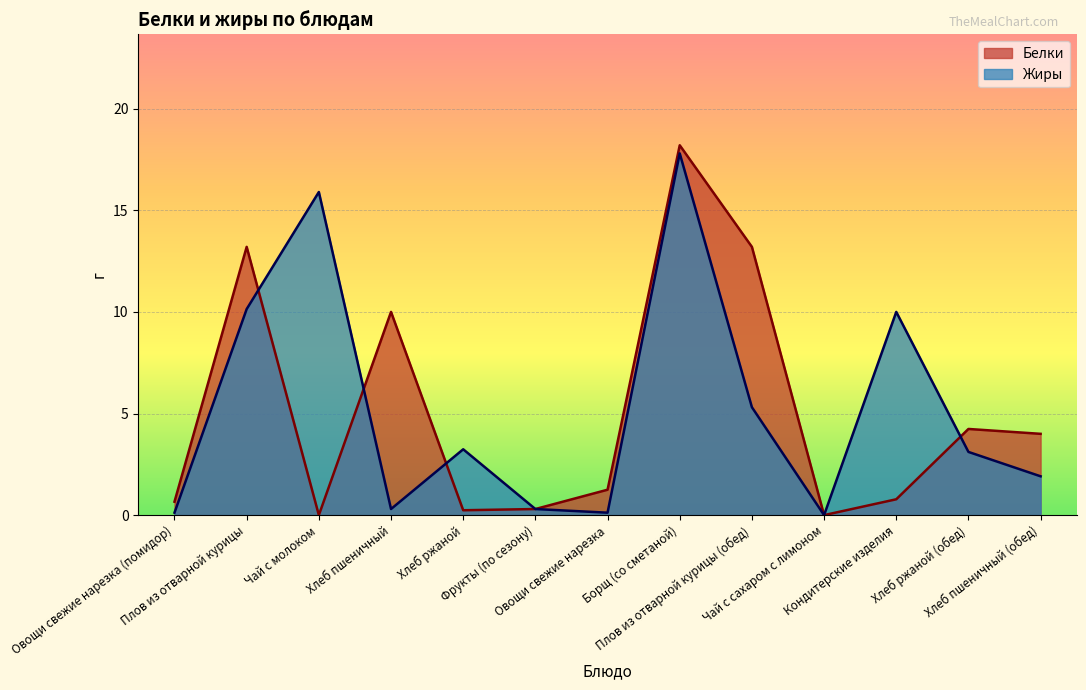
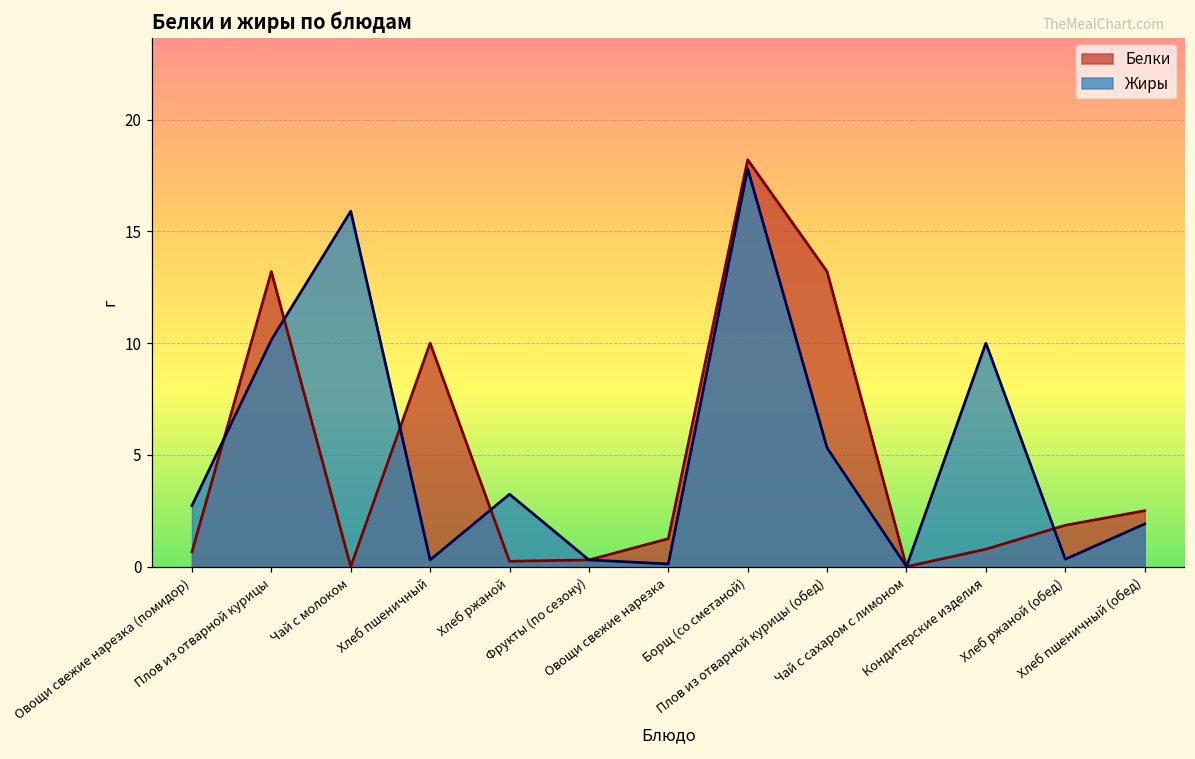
  {
    "Белки": {
      "Овощи свежие нарезка (помидор)": 0.7,
      "Плов из отварной курицы": 13.2,
      "Чай с молоком": 0.0,
      "Хлеб пшеничный": 10.0,
      "Хлеб ржаной": 0.2,
      "Овощи свежие нарезка": 1.3,
      "Борщ (со сметаной)": 18.2,
      "Плов из отварной курицы (обед)": 13.2,
      "Кондитерские изделия": 0.8,
-     "Хлеб ржаной (обед)": 4.2,
-     "Хлеб пшеничный (обед)": 4.0
+     "Хлеб ржаной (обед)": 1.9,
+     "Хлеб пшеничный (обед)": 2.5
    },
    "Жиры": {
-     "Овощи свежие нарезка (помидор)": 0.1,
+     "Овощи свежие нарезка (помидор)": 2.7,
      "Плов из отварной курицы": 10.1,
      "Чай с молоком": 15.9,
      "Хлеб пшеничный": 0.3,
      "Хлеб ржаной": 3.2,
      "Овощи свежие нарезка": 0.1,
      "Борщ (со сметаной)": 17.8,
      "Плов из отварной курицы (обед)": 5.3,
      "Кондитерские изделия": 10.0,
-     "Хлеб ржаной (обед)": 3.1,
+     "Хлеб ржаной (обед)": 0.3,
      "Хлеб пшеничный (обед)": 1.9
    }
  }
